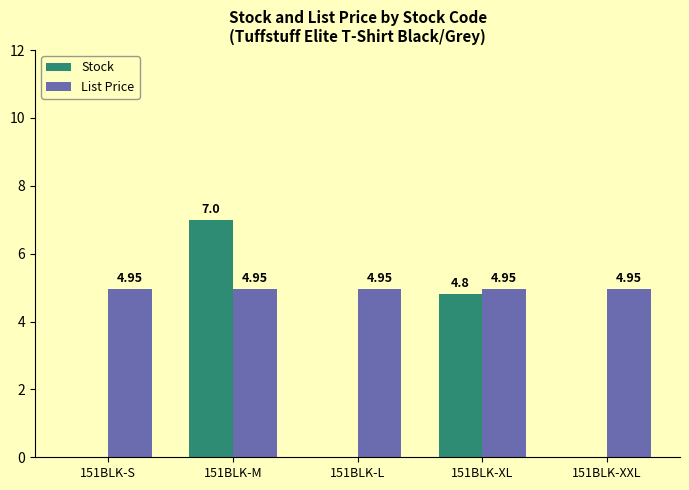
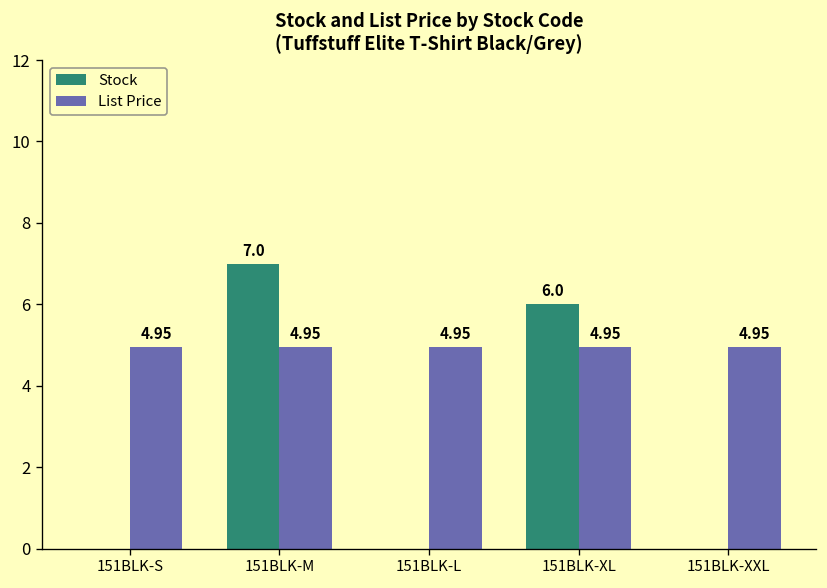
  {
    "Stock": {
      "151BLK-M": 7.0,
-     "151BLK-XL": 4.8
+     "151BLK-XL": 6.0
    },
    "List Price": {
      "151BLK-S": 4.95,
      "151BLK-M": 4.95,
      "151BLK-L": 4.95,
      "151BLK-XL": 4.95,
      "151BLK-XXL": 4.95
    }
  }
